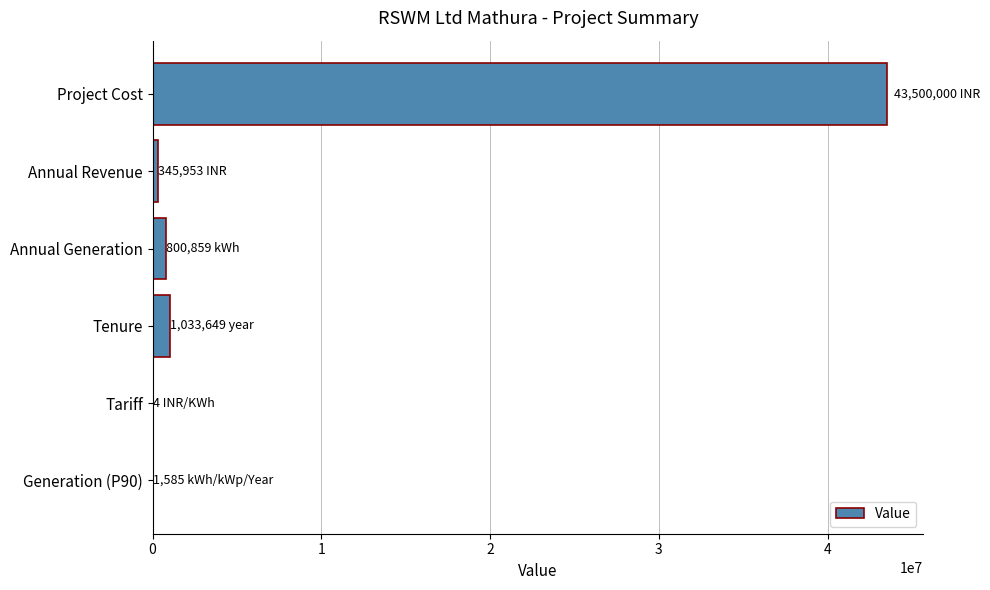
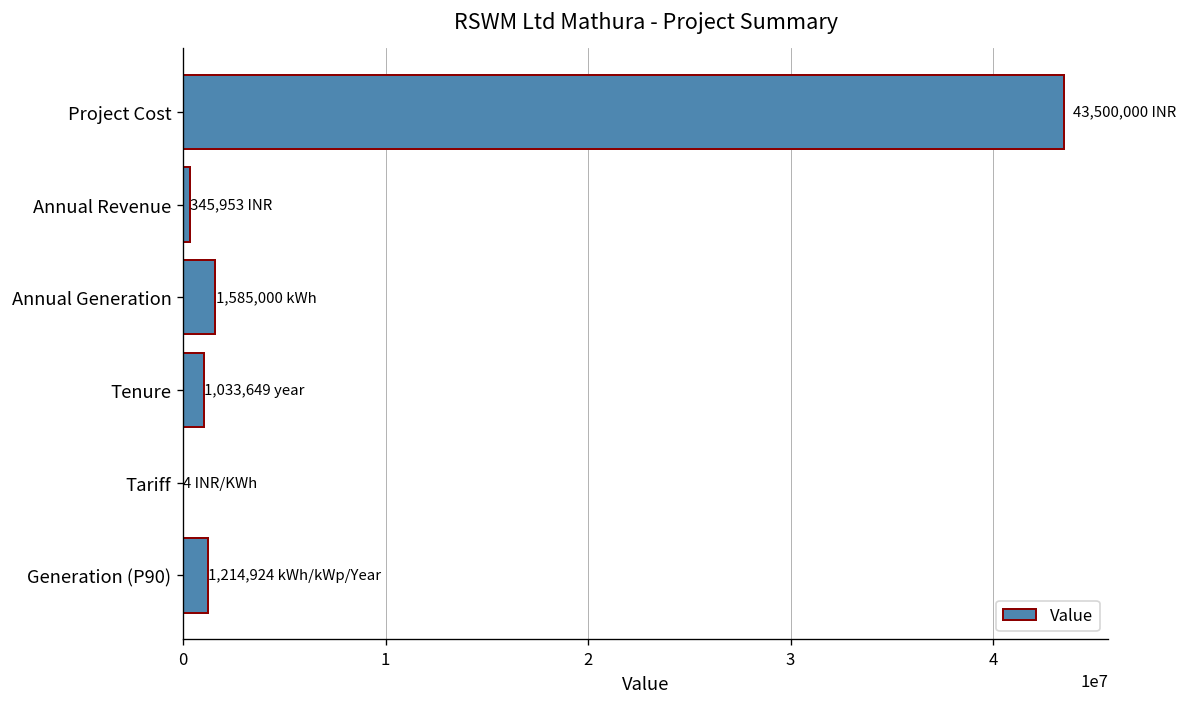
  {
    "Project Cost": "43,500,000",
    "Annual Revenue": "345,953",
-   "Annual Generation": "800,859",
+   "Annual Generation": "1,585,000",
    "Tenure": "1,033,649",
    "Tariff": "4",
-   "Generation (P90)": "1,585"
+   "Generation (P90)": "1,214,924"
  }
